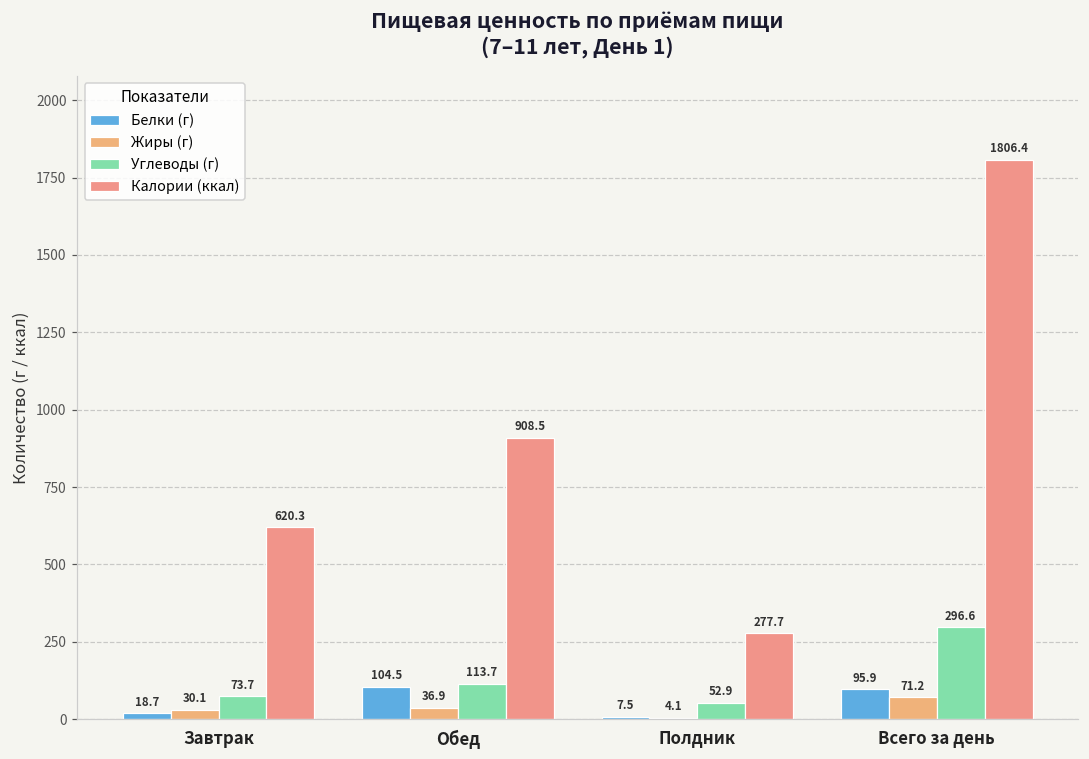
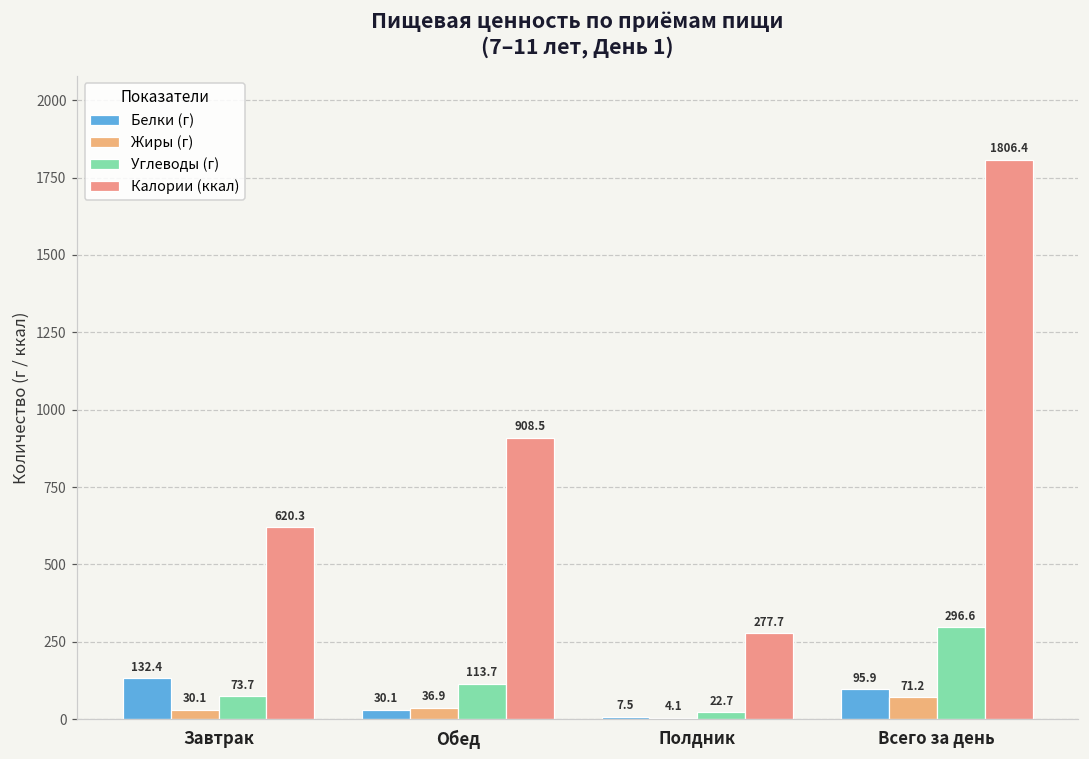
  {
    "Белки (г)": {
-     "Завтрак": 18.7,
-     "Обед": 104.5,
+     "Завтрак": 132.4,
+     "Обед": 30.1,
      "Полдник": 7.5,
      "Всего за день": 95.9
    },
    "Углеводы (г)": {
      "Завтрак": 73.7,
      "Обед": 113.7,
-     "Полдник": 52.9,
+     "Полдник": 22.7,
      "Всего за день": 296.6
    }
  }
